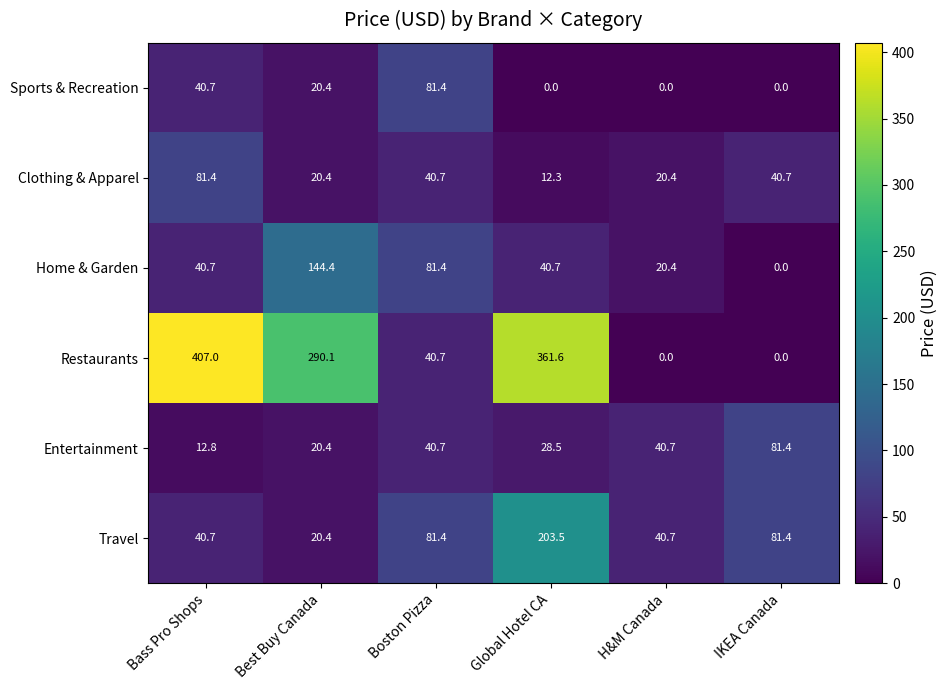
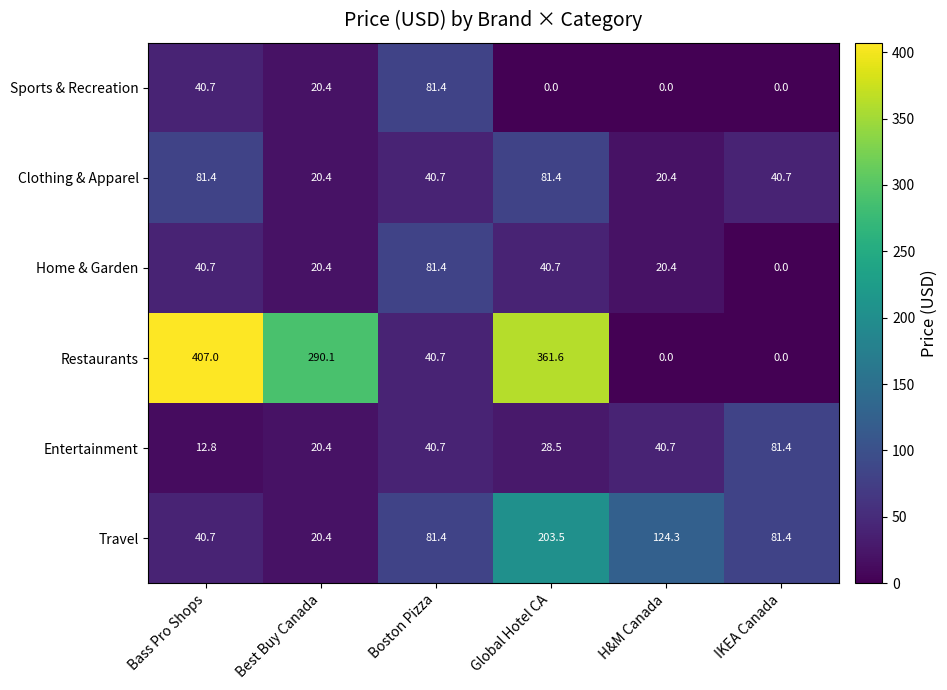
  {
    "Sports & Recreation": {
      "Bass Pro Shops": 40.7,
      "Best Buy Canada": 20.4,
      "Boston Pizza": 81.4,
      "Global Hotel CA": 0.0,
      "H&M Canada": 0.0,
      "IKEA Canada": 0.0
    },
    "Clothing & Apparel": {
      "Bass Pro Shops": 81.4,
      "Best Buy Canada": 20.4,
      "Boston Pizza": 40.7,
-     "Global Hotel CA": 12.3,
+     "Global Hotel CA": 81.4,
      "H&M Canada": 20.4,
      "IKEA Canada": 40.7
    },
    "Home & Garden": {
      "Bass Pro Shops": 40.7,
-     "Best Buy Canada": 144.4,
+     "Best Buy Canada": 20.4,
      "Boston Pizza": 81.4,
      "Global Hotel CA": 40.7,
      "H&M Canada": 20.4,
      "IKEA Canada": 0.0
    },
    "Restaurants": {
      "Bass Pro Shops": 407.0,
      "Best Buy Canada": 290.1,
      "Boston Pizza": 40.7,
      "Global Hotel CA": 361.6,
      "H&M Canada": 0.0,
      "IKEA Canada": 0.0
    },
    "Entertainment": {
      "Bass Pro Shops": 12.8,
      "Best Buy Canada": 20.4,
      "Boston Pizza": 40.7,
      "Global Hotel CA": 28.5,
      "H&M Canada": 40.7,
      "IKEA Canada": 81.4
    },
    "Travel": {
      "Bass Pro Shops": 40.7,
      "Best Buy Canada": 20.4,
      "Boston Pizza": 81.4,
      "Global Hotel CA": 203.5,
-     "H&M Canada": 40.7,
+     "H&M Canada": 124.3,
      "IKEA Canada": 81.4
    }
  }
